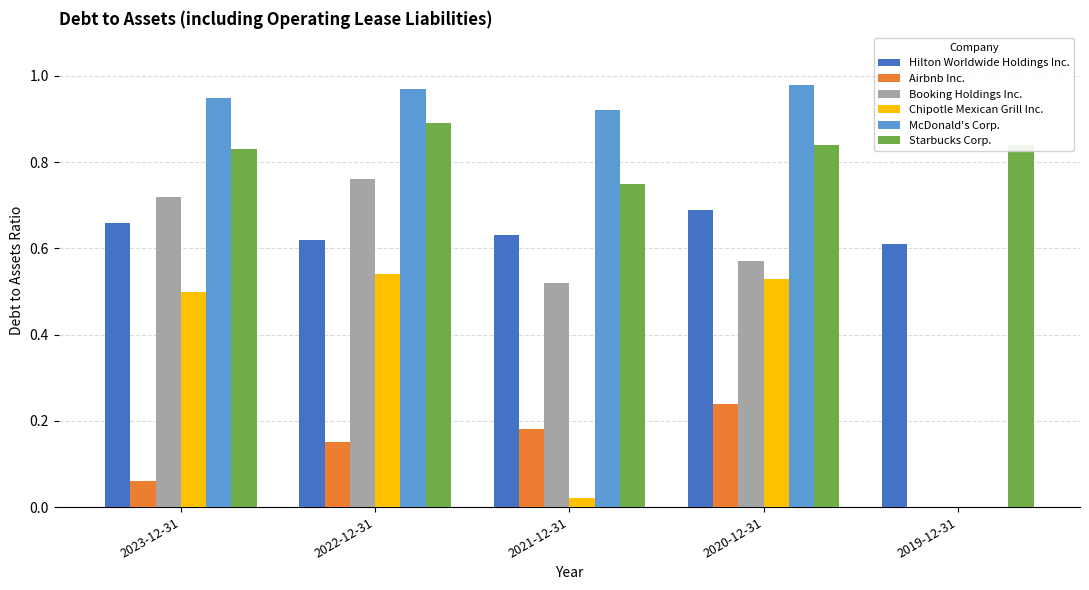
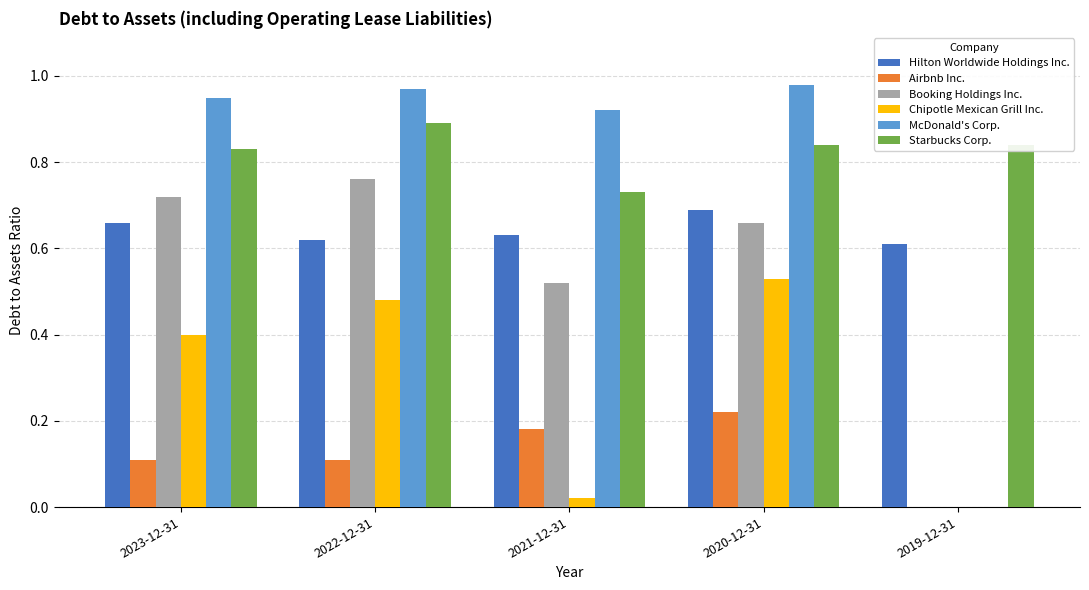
  {
    "Airbnb Inc.": {
-     "2023-12-31": 0.06,
-     "2022-12-31": 0.15,
+     "2023-12-31": 0.11,
+     "2022-12-31": 0.11,
      "2021-12-31": 0.18,
-     "2020-12-31": 0.24,
+     "2020-12-31": 0.22,
      "2019-12-31": 0.00
    },
    "Booking Holdings Inc.": {
      "2023-12-31": 0.72,
      "2022-12-31": 0.76,
      "2021-12-31": 0.52,
-     "2020-12-31": 0.57,
+     "2020-12-31": 0.66,
      "2019-12-31": 0.00
    },
    "Chipotle Mexican Grill Inc.": {
-     "2023-12-31": 0.5,
-     "2022-12-31": 0.54,
+     "2023-12-31": 0.4,
+     "2022-12-31": 0.48,
      "2021-12-31": 0.02,
      "2020-12-31": 0.53,
      "2019-12-31": 0.00
    },
    "Starbucks Corp.": {
      "2023-12-31": 0.83,
      "2022-12-31": 0.89,
-     "2021-12-31": 0.75,
+     "2021-12-31": 0.73,
      "2020-12-31": 0.84
    }
  }
